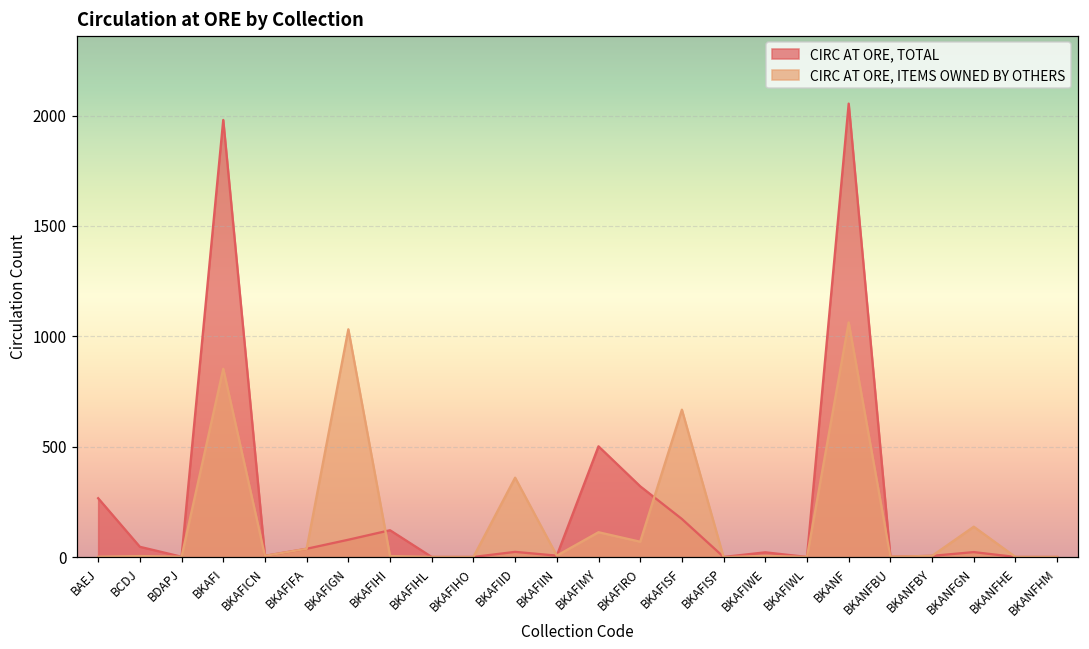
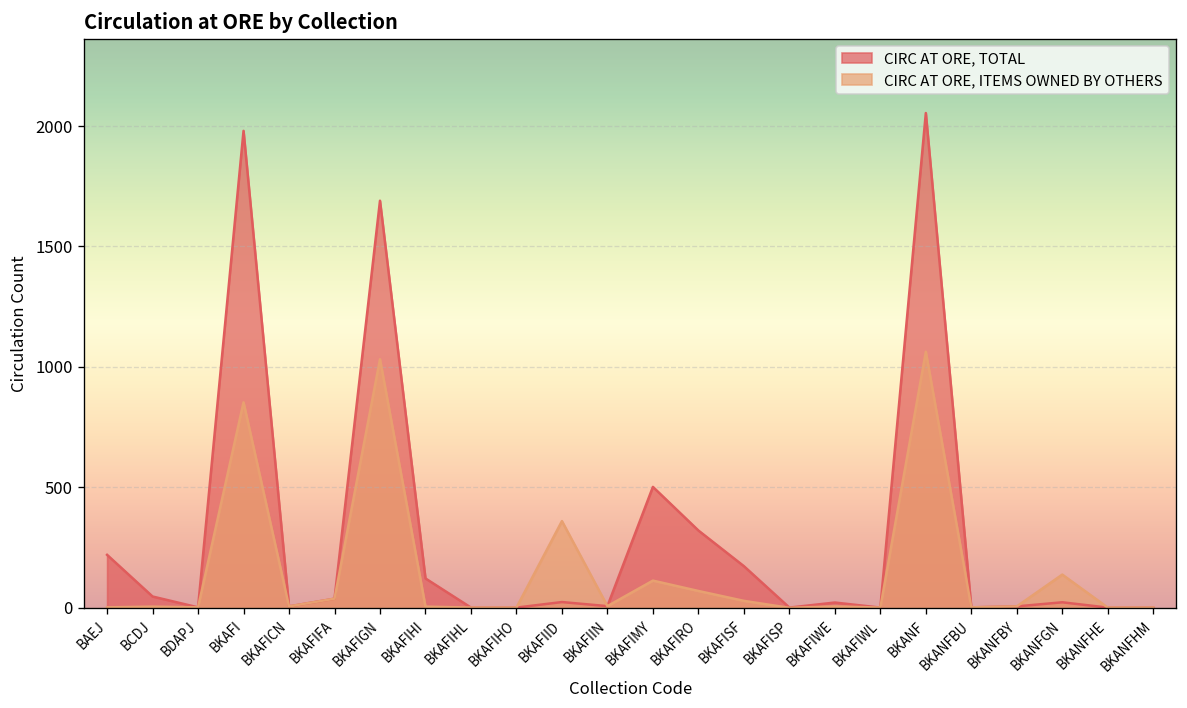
  {
    "CIRC AT ORE, TOTAL": {
-     "BAEJ": 270,
+     "BAEJ": 220,
      "BCDJ": 50,
      "BKAFI": 1980,
-     "BKAFIGN": 80,
+     "BKAFIGN": 1690,
      "BKAFIHI": 120,
      "BKAFIID": 20,
      "BKAFIMY": 500,
      "BKAFIRO": 320,
      "BKAFISF": 170,
      "BKAFIWE": 20,
      "BKANF": 2050,
      "BKANFGN": 20
    },
    "CIRC AT ORE, ITEMS OWNED BY OTHERS": {
      "BAEJ": 0,
      "BCDJ": 10,
      "BKAFI": 850,
      "BKAFIGN": 1030,
      "BKAFIHI": 10,
      "BKAFIID": 360,
      "BKAFIMY": 110,
      "BKAFIRO": 70,
-     "BKAFISF": 670,
+     "BKAFISF": 30,
      "BKAFIWE": 10,
      "BKANF": 1060,
      "BKANFGN": 140
    }
  }
